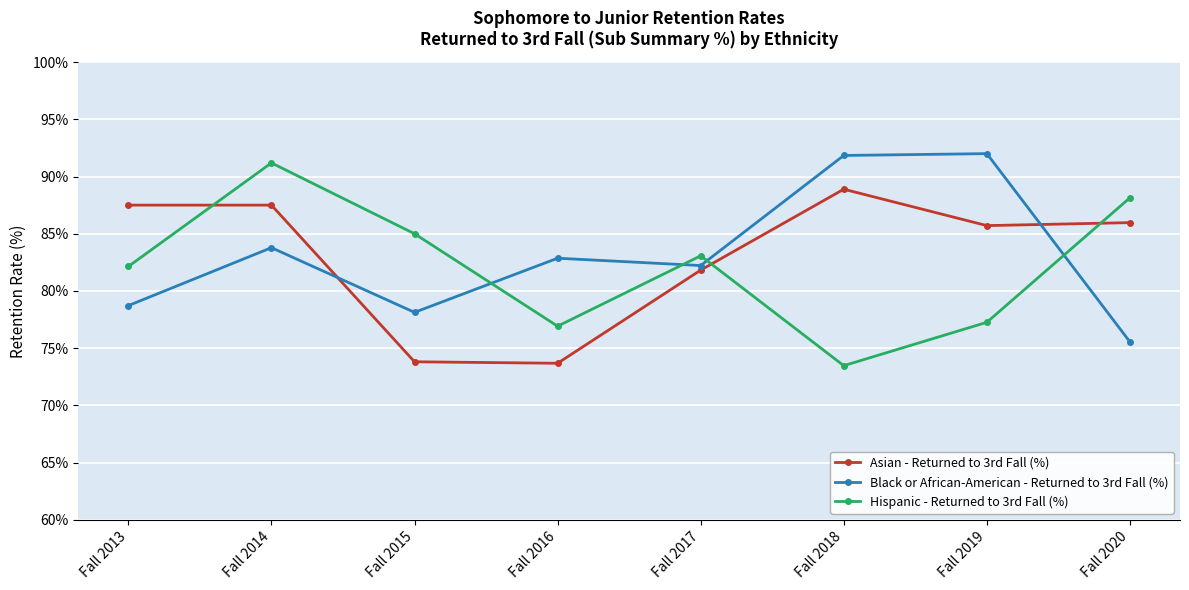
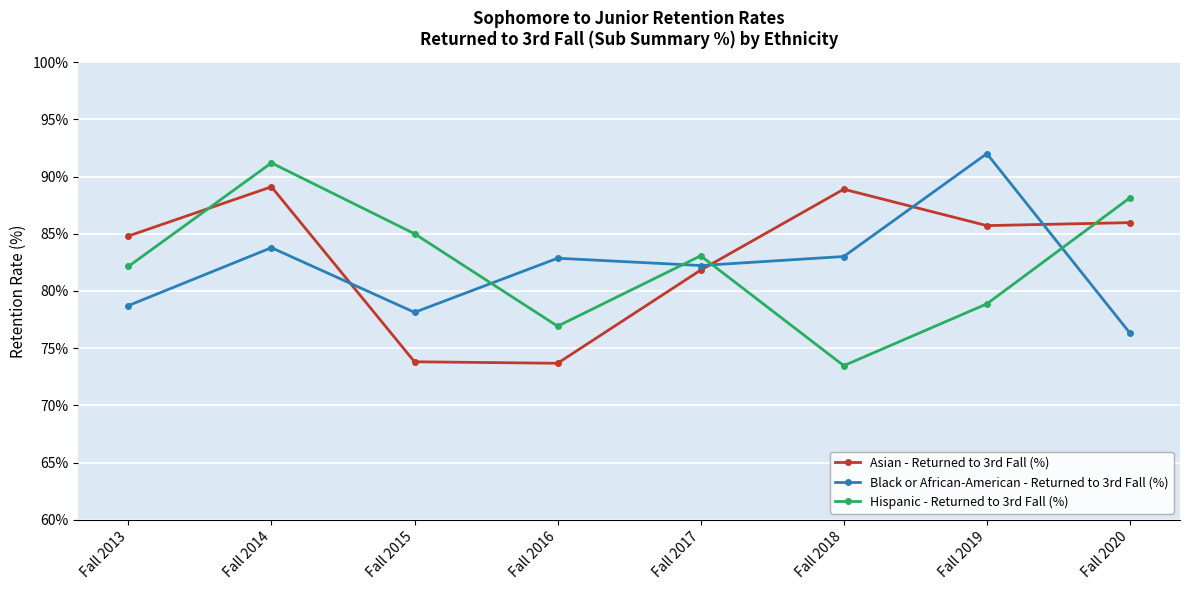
  {
    "Asian - Returned to 3rd Fall (%)": {
-     "Fall 2013": "87.5%",
-     "Fall 2014": "87.5%",
+     "Fall 2013": "84.8%",
+     "Fall 2014": "89.1%",
      "Fall 2015": "73.8%",
      "Fall 2016": "73.7%",
      "Fall 2017": "81.8%",
      "Fall 2018": "88.9%",
      "Fall 2019": "85.7%",
      "Fall 2020": "86.0%"
    },
    "Black or African-American - Returned to 3rd Fall (%)": {
      "Fall 2013": "78.7%",
      "Fall 2014": "83.8%",
      "Fall 2015": "78.1%",
      "Fall 2016": "82.9%",
      "Fall 2017": "82.2%",
-     "Fall 2018": "91.8%",
+     "Fall 2018": "83.0%",
      "Fall 2019": "92.0%",
-     "Fall 2020": "75.6%"
+     "Fall 2020": "76.3%"
    },
    "Hispanic - Returned to 3rd Fall (%)": {
      "Fall 2013": "82.1%",
      "Fall 2014": "91.2%",
      "Fall 2015": "85.0%",
      "Fall 2016": "76.9%",
      "Fall 2017": "83.1%",
      "Fall 2018": "73.5%",
-     "Fall 2019": "77.3%",
+     "Fall 2019": "78.9%",
      "Fall 2020": "88.1%"
    }
  }
